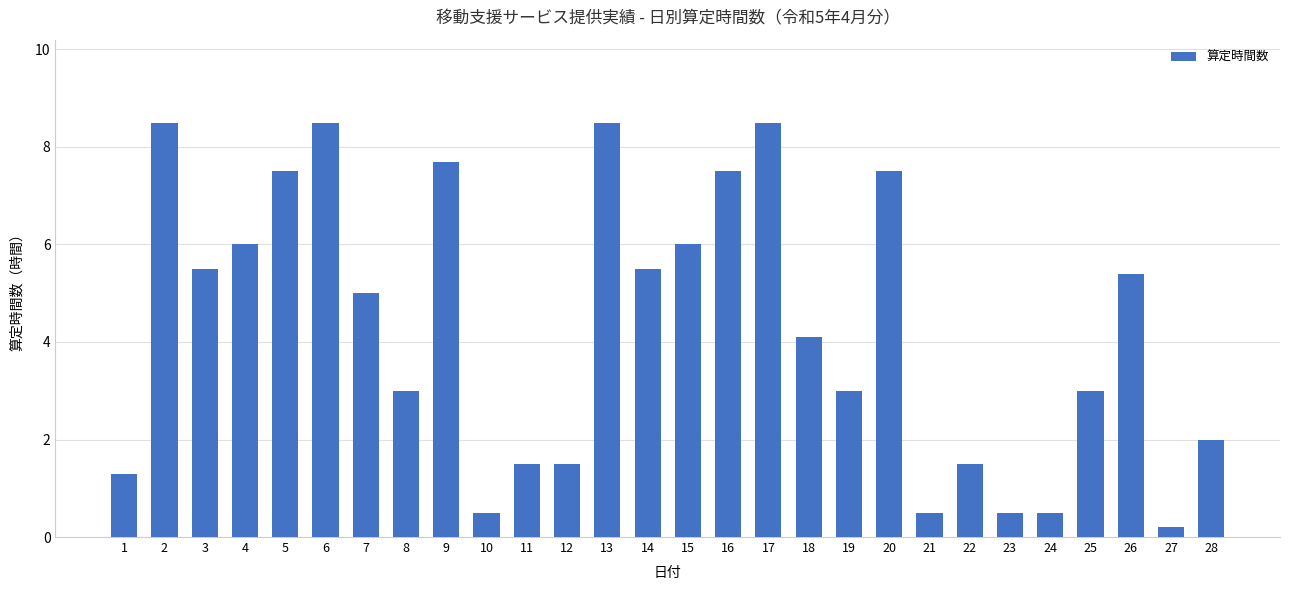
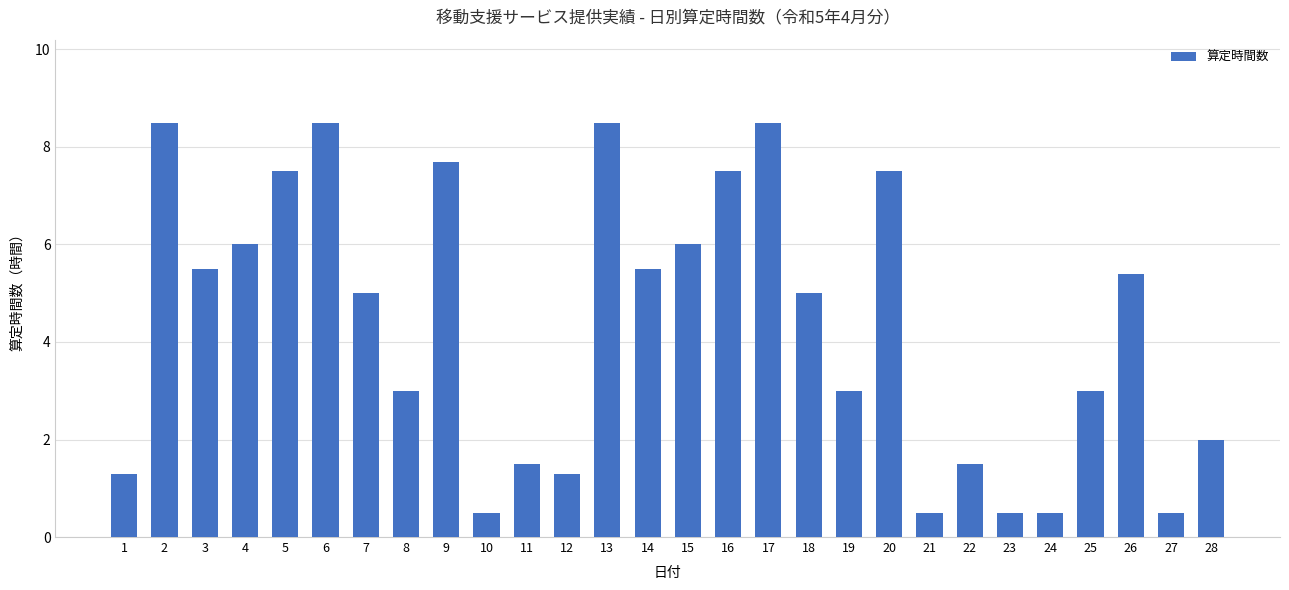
  {
    "1": 1.3,
    "2": 8.5,
    "3": 5.5,
    "4": 6.0,
    "5": 7.5,
    "6": 8.5,
    "7": 5.0,
    "8": 3.0,
    "9": 7.7,
    "10": 0.5,
    "11": 1.5,
-   "12": 1.5,
+   "12": 1.3,
    "13": 8.5,
    "14": 5.5,
    "15": 6.0,
    "16": 7.5,
    "17": 8.5,
-   "18": 4.1,
+   "18": 5.0,
    "19": 3.0,
    "20": 7.5,
    "21": 0.5,
    "22": 1.5,
    "23": 0.5,
    "24": 0.5,
    "25": 3.0,
    "26": 5.4,
-   "27": 0.2,
+   "27": 0.5,
    "28": 2.0
  }
